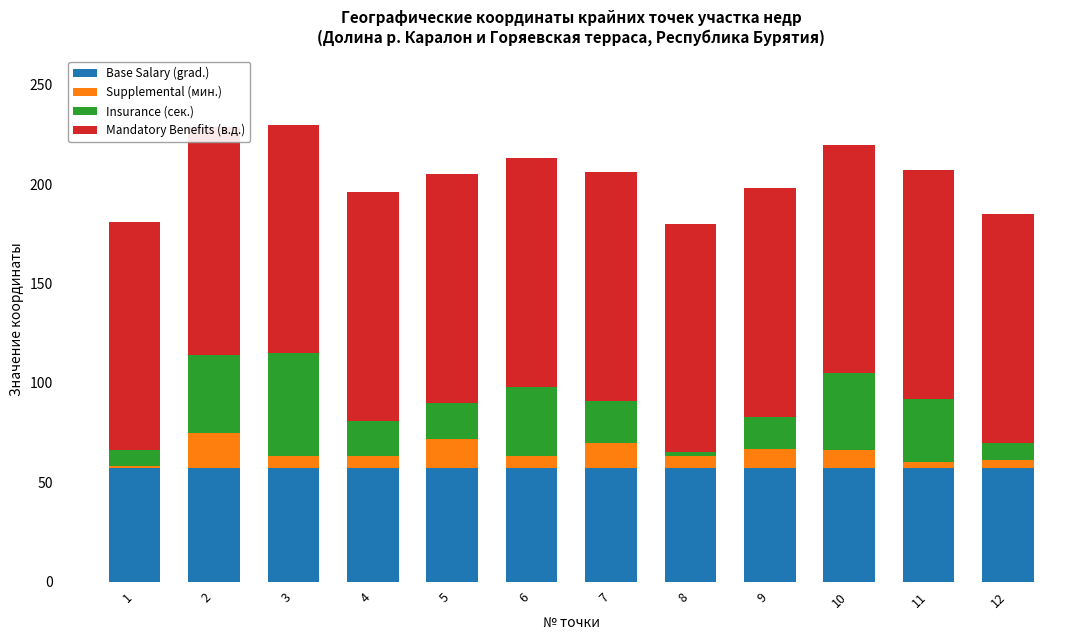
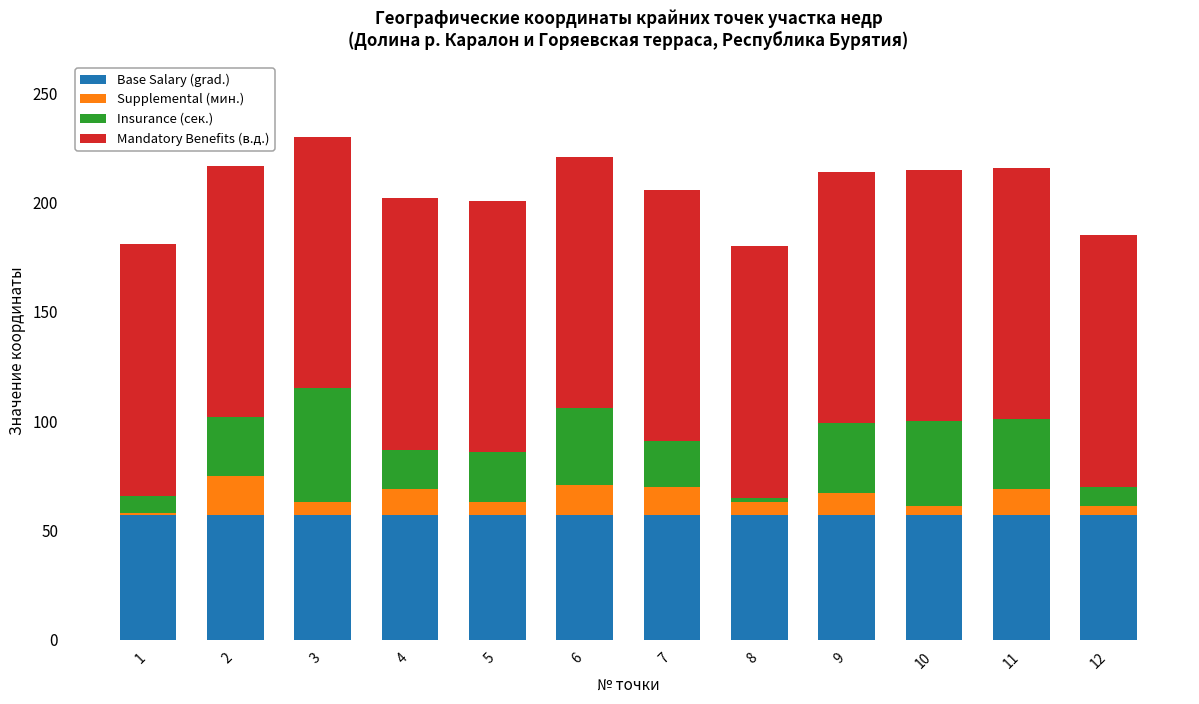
  {
    "Base Salary (grad.)": {
      "1": 57,
      "2": 57,
      "3": 57,
      "4": 57,
      "5": 57,
      "6": 57,
      "7": 57,
      "8": 57,
      "9": 57,
      "10": 57,
      "11": 57,
      "12": 57
    },
    "Supplemental (мин.)": {
      "2": 18,
      "3": 6,
-     "4": 6,
-     "5": 15,
-     "6": 6,
+     "4": 12,
+     "5": 6,
+     "6": 14,
      "7": 13,
      "8": 6,
      "9": 10,
-     "10": 9,
-     "11": 3,
+     "10": 4,
+     "11": 12,
      "12": 4
    },
    "Insurance (сек.)": {
      "1": 8,
-     "2": 39,
+     "2": 27,
      "3": 52,
      "4": 18,
-     "5": 18,
+     "5": 23,
      "6": 35,
      "7": 21,
      "8": 2,
-     "9": 16,
+     "9": 32,
      "10": 39,
      "11": 32,
      "12": 9
    },
    "Mandatory Benefits (в.д.)": {
      "1": 115,
      "3": 115,
      "4": 115,
      "5": 115,
      "6": 115,
      "7": 115,
      "8": 115,
      "9": 115,
      "10": 115,
      "11": 115,
      "12": 115
    }
  }
